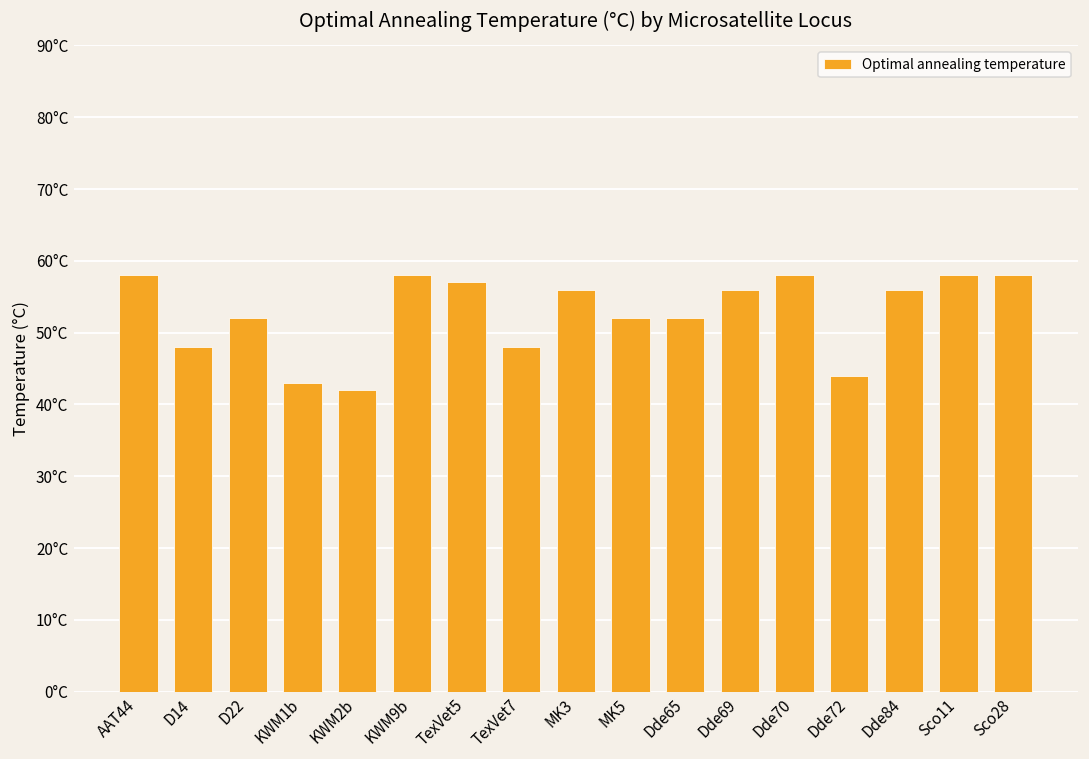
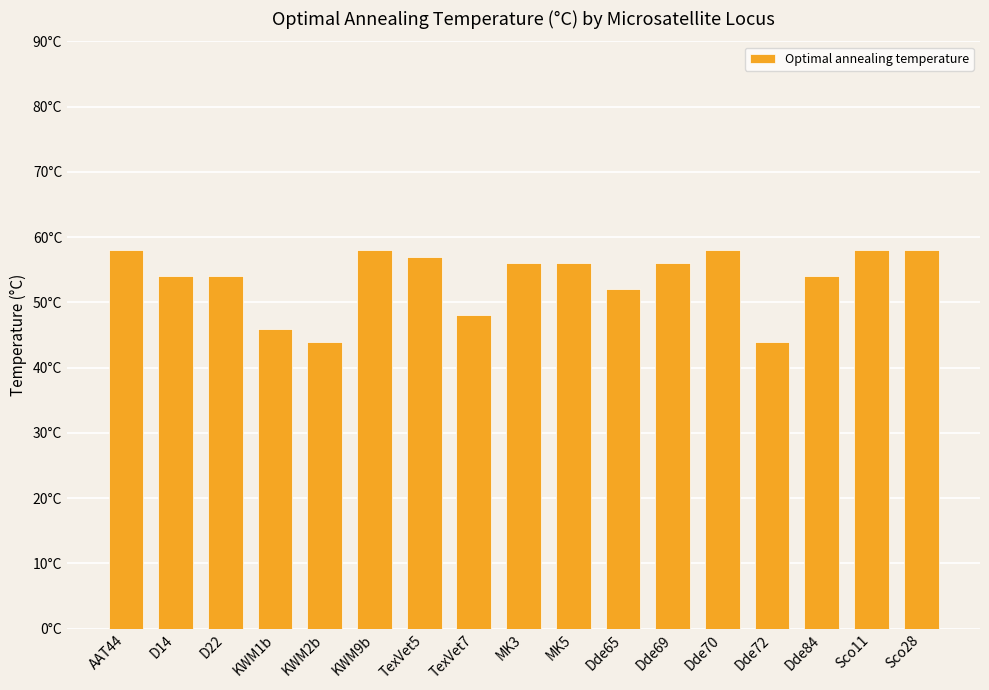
  {
    "AAT44": "58°C",
-   "D14": "48°C",
-   "D22": "52°C",
-   "KWM1b": "43°C",
-   "KWM2b": "42°C",
+   "D14": "54°C",
+   "D22": "54°C",
+   "KWM1b": "46°C",
+   "KWM2b": "44°C",
    "KWM9b": "58°C",
    "TexVet5": "57°C",
    "TexVet7": "48°C",
    "MK3": "56°C",
-   "MK5": "52°C",
+   "MK5": "56°C",
    "Dde65": "52°C",
    "Dde69": "56°C",
    "Dde70": "58°C",
    "Dde72": "44°C",
-   "Dde84": "56°C",
+   "Dde84": "54°C",
    "Sco11": "58°C",
    "Sco28": "58°C"
  }
